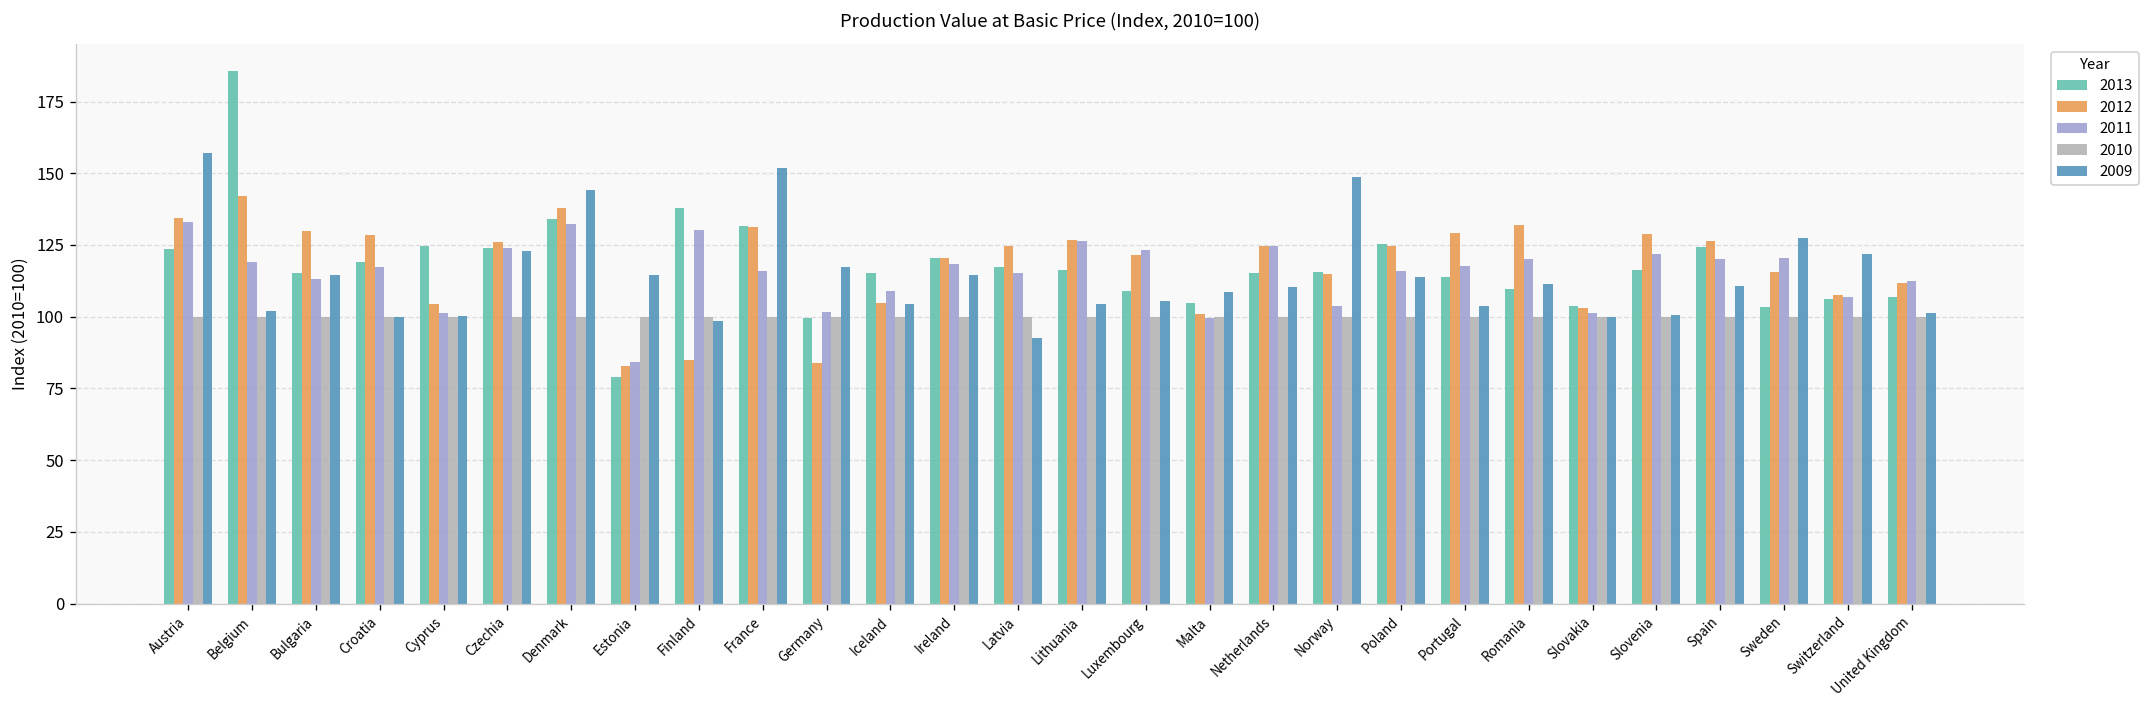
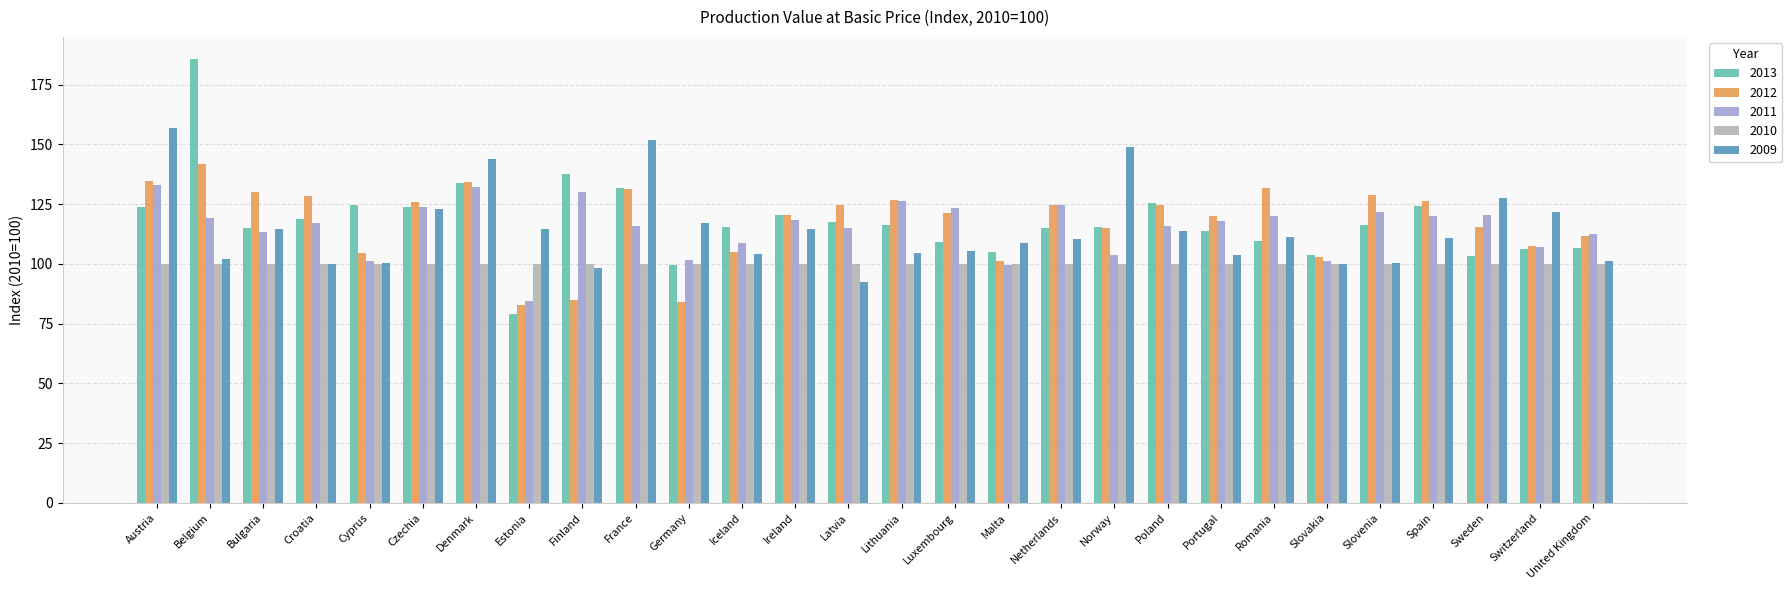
  {
    "2012": {
      "Austria": 135,
      "Belgium": 142,
      "Bulgaria": 130,
      "Croatia": 128,
      "Cyprus": 104,
      "Czechia": 126,
-     "Denmark": 138,
+     "Denmark": 134,
      "Estonia": 83,
      "Finland": 85,
      "France": 131,
      "Germany": 84,
      "Iceland": 105,
      "Ireland": 121,
      "Latvia": 125,
      "Lithuania": 127,
      "Luxembourg": 121,
      "Malta": 101,
      "Netherlands": 125,
      "Norway": 115,
      "Poland": 125,
-     "Portugal": 129,
+     "Portugal": 120,
      "Romania": 132,
      "Slovakia": 103,
      "Slovenia": 129,
      "Spain": 127,
      "Sweden": 116,
      "Switzerland": 108,
      "United Kingdom": 112
    }
  }
